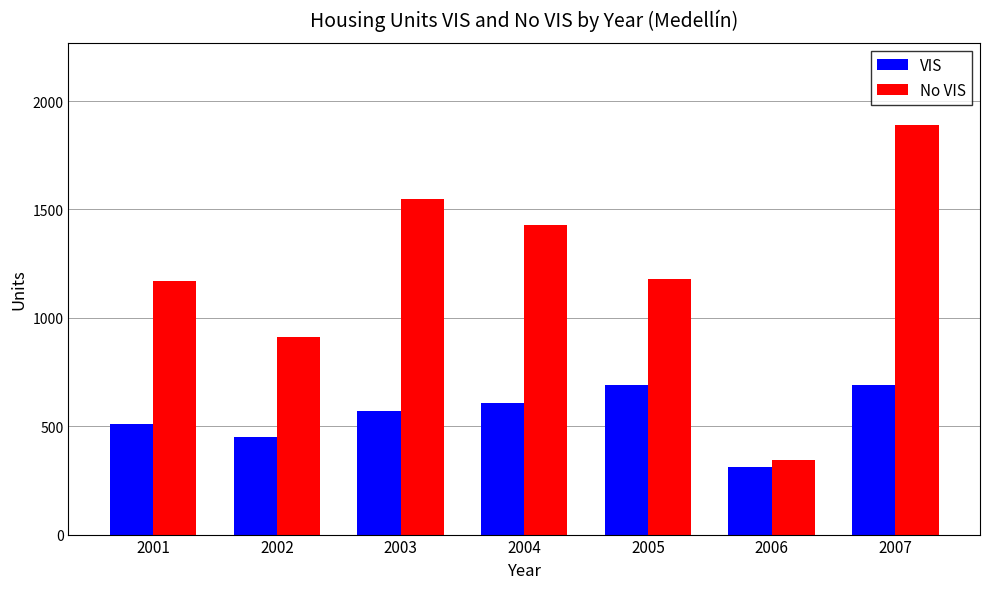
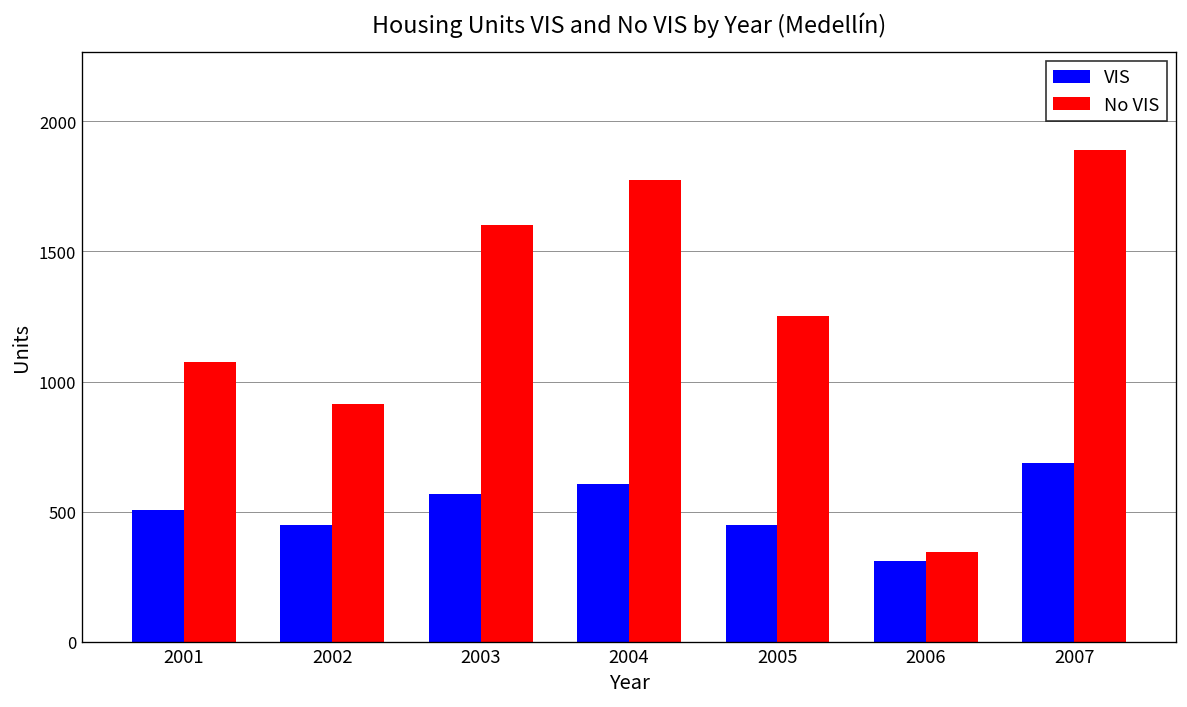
  {
    "VIS": {
      "2001": 510,
      "2002": 450,
      "2003": 570,
      "2004": 610,
-     "2005": 690,
+     "2005": 450,
      "2006": 310,
      "2007": 690
    },
    "No VIS": {
-     "2001": 1170,
+     "2001": 1070,
      "2002": 910,
-     "2003": 1550,
-     "2004": 1430,
-     "2005": 1180,
+     "2003": 1600,
+     "2004": 1780,
+     "2005": 1250,
      "2006": 350,
      "2007": 1890
    }
  }
